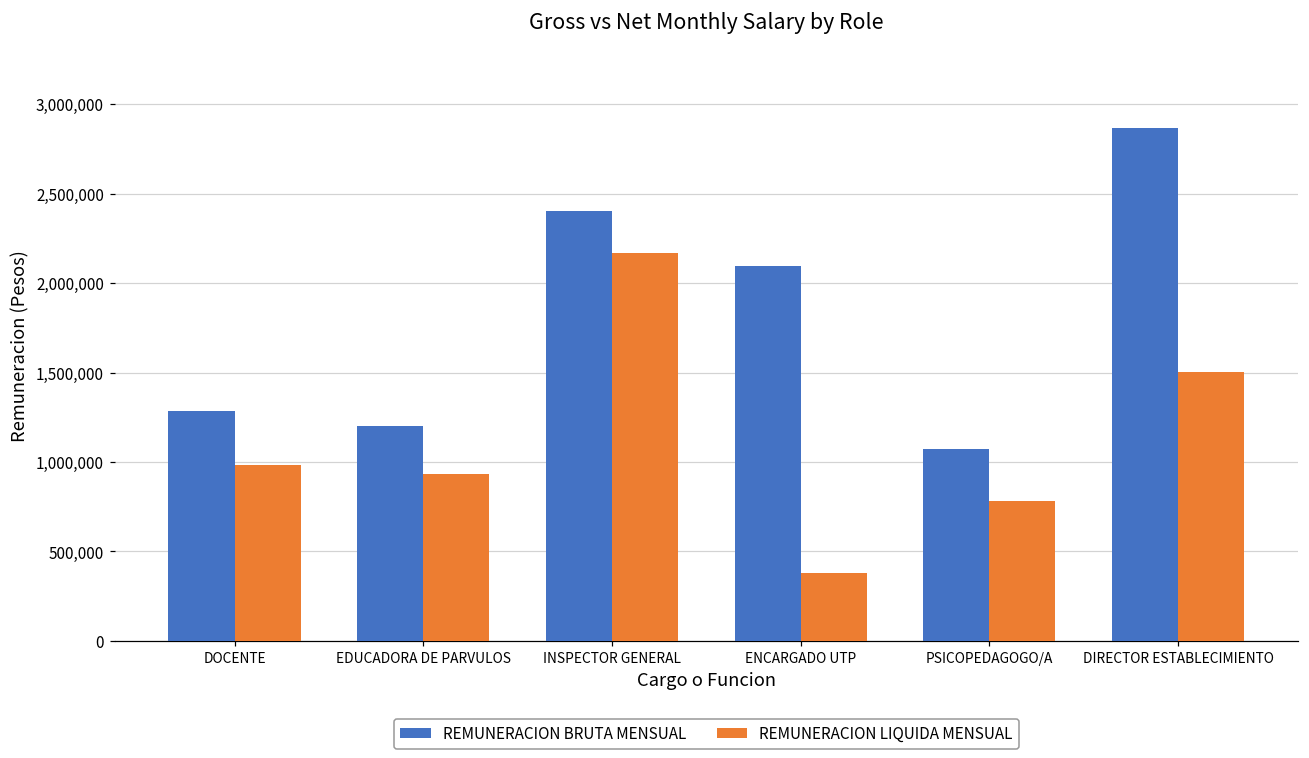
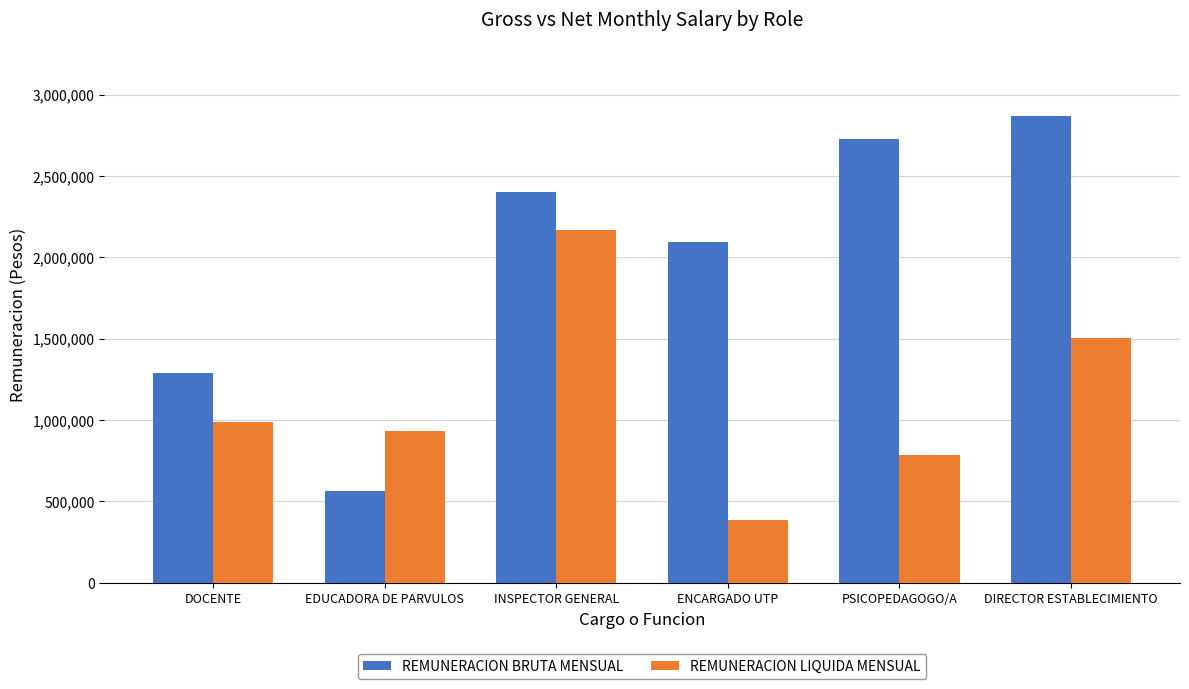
  {
    "REMUNERACION BRUTA MENSUAL": {
      "DOCENTE": "1,290,000",
-     "EDUCADORA DE PARVULOS": "1,200,000",
+     "EDUCADORA DE PARVULOS": "560,000",
      "INSPECTOR GENERAL": "2,400,000",
      "ENCARGADO UTP": "2,090,000",
-     "PSICOPEDAGOGO/A": "1,070,000",
+     "PSICOPEDAGOGO/A": "2,730,000",
      "DIRECTOR ESTABLECIMIENTO": "2,870,000"
    },
    "REMUNERACION LIQUIDA MENSUAL": {
      "DOCENTE": "980,000",
      "EDUCADORA DE PARVULOS": "930,000",
      "INSPECTOR GENERAL": "2,170,000",
      "ENCARGADO UTP": "380,000",
      "PSICOPEDAGOGO/A": "780,000",
      "DIRECTOR ESTABLECIMIENTO": "1,500,000"
    }
  }
